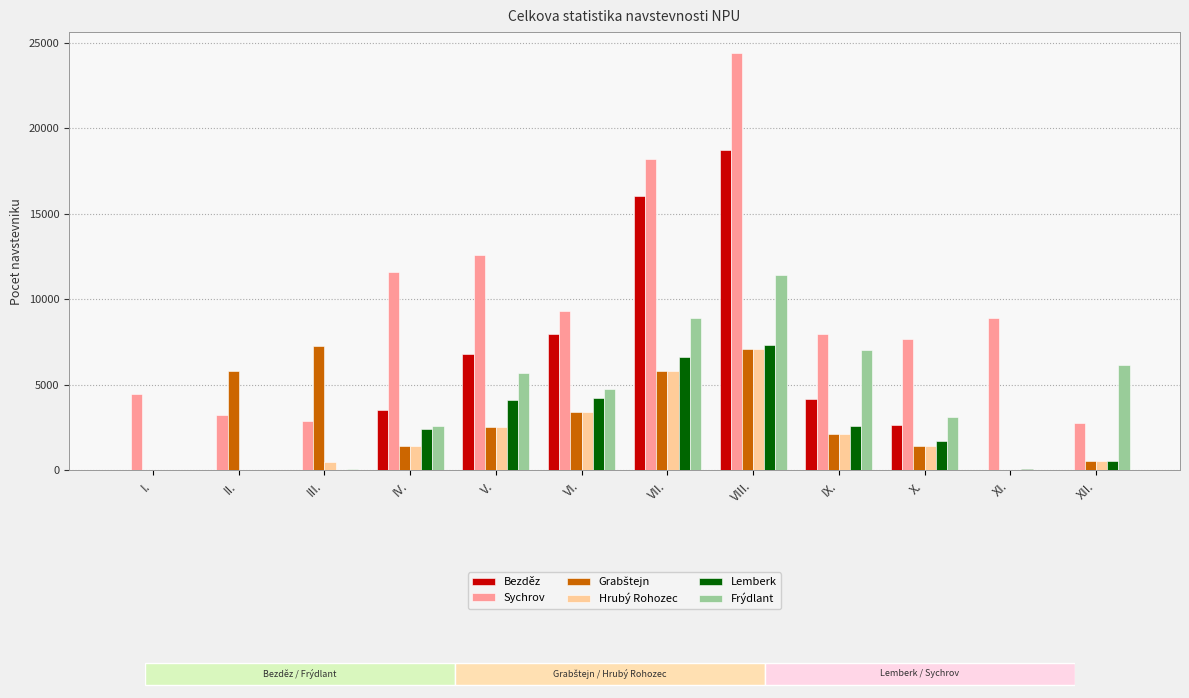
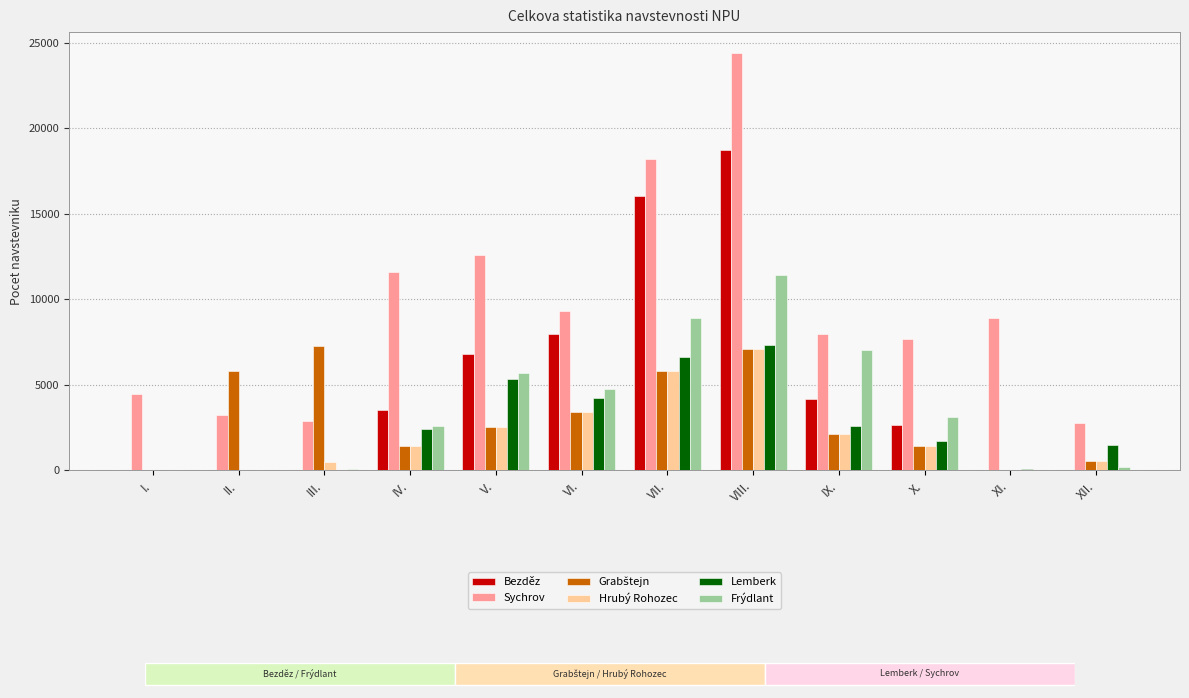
  {
    "Celkova statistika navstevnosti NPU": {
      "Bezděz": {
        "I.": 0,
        "II.": 0,
        "III.": 0,
        "IV.": 3500,
        "V.": 6800,
        "VI.": 8000,
        "VII.": 16100,
        "VIII.": 18700,
        "IX.": 4200,
        "X.": 2700,
        "XI.": 0,
        "XII.": 0
      },
      "Grabštejn": {
        "I.": 0,
        "II.": 5800,
        "III.": 7300,
        "IV.": 1400,
        "V.": 2500,
        "VI.": 3400,
        "VII.": 5800,
        "VIII.": 7100,
        "IX.": 2100,
        "X.": 1400,
        "XI.": 0,
        "XII.": 500
      },
      "Lemberk": {
        "I.": 0,
        "II.": 0,
        "III.": 0,
        "IV.": 2400,
-       "V.": 4100,
+       "V.": 5300,
        "VI.": 4200,
        "VII.": 6600,
        "VIII.": 7300,
        "IX.": 2600,
        "X.": 1700,
-       "XII.": 500
+       "XII.": 1500
      },
      "Frýdlant": {
        "I.": 0,
        "II.": 0,
        "IV.": 2600,
        "V.": 5700,
        "VI.": 4800,
        "VII.": 8900,
        "VIII.": 11400,
        "IX.": 7100,
        "X.": 3100,
-       "XII.": 6200
+       "XII.": 200
      }
    }
  }
